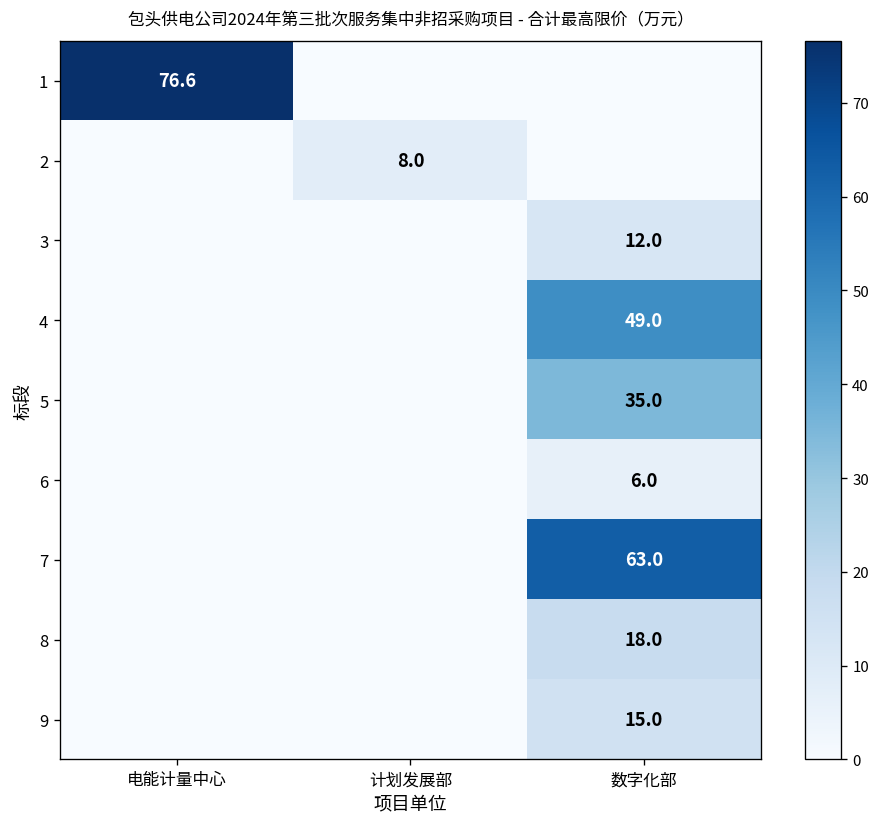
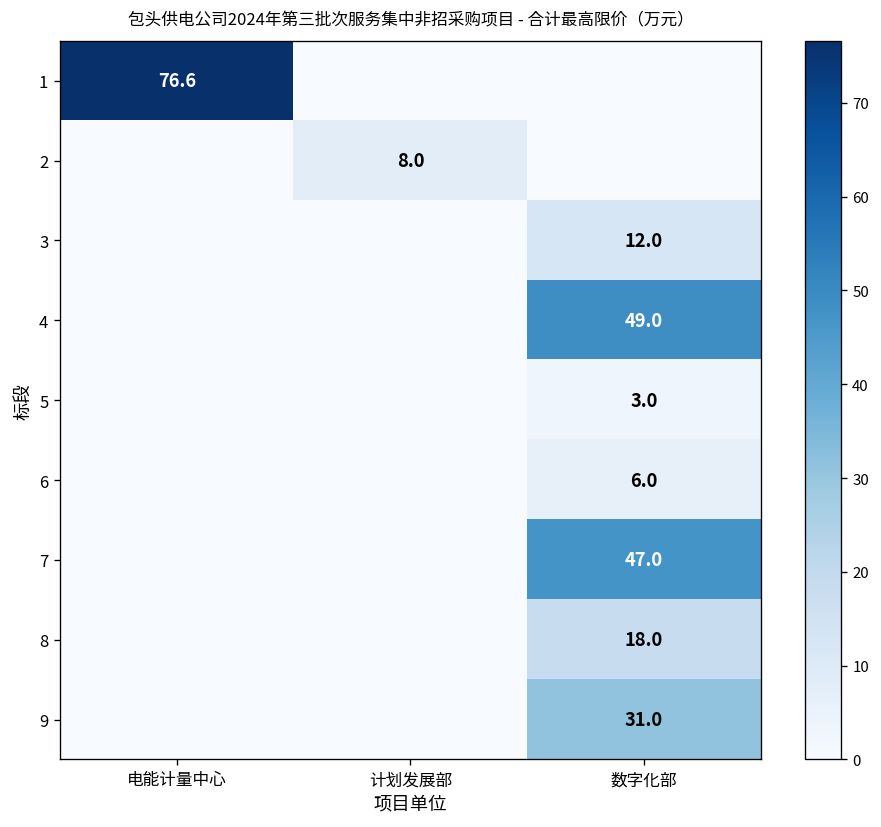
  {
    "1": {
      "电能计量中心": 76.6
    },
    "2": {
      "计划发展部": 8.0
    },
    "3": {
      "数字化部": 12.0
    },
    "4": {
      "数字化部": 49.0
    },
    "5": {
-     "数字化部": 35.0
+     "数字化部": 3.0
    },
    "6": {
      "数字化部": 6.0
    },
    "7": {
-     "数字化部": 63.0
+     "数字化部": 47.0
    },
    "8": {
      "数字化部": 18.0
    },
    "9": {
-     "数字化部": 15.0
+     "数字化部": 31.0
    }
  }
